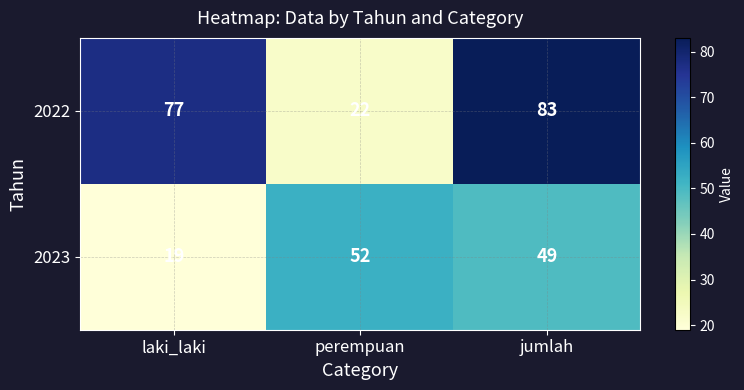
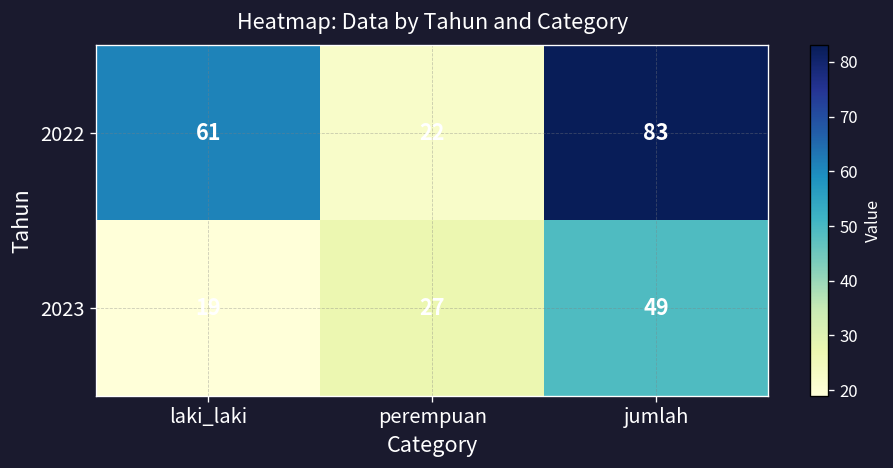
  {
    "2022": {
-     "laki_laki": 77,
+     "laki_laki": 61,
      "perempuan": 22,
      "jumlah": 83
    },
    "2023": {
-     "perempuan": 52,
+     "perempuan": 27,
      "jumlah": 49
    }
  }
